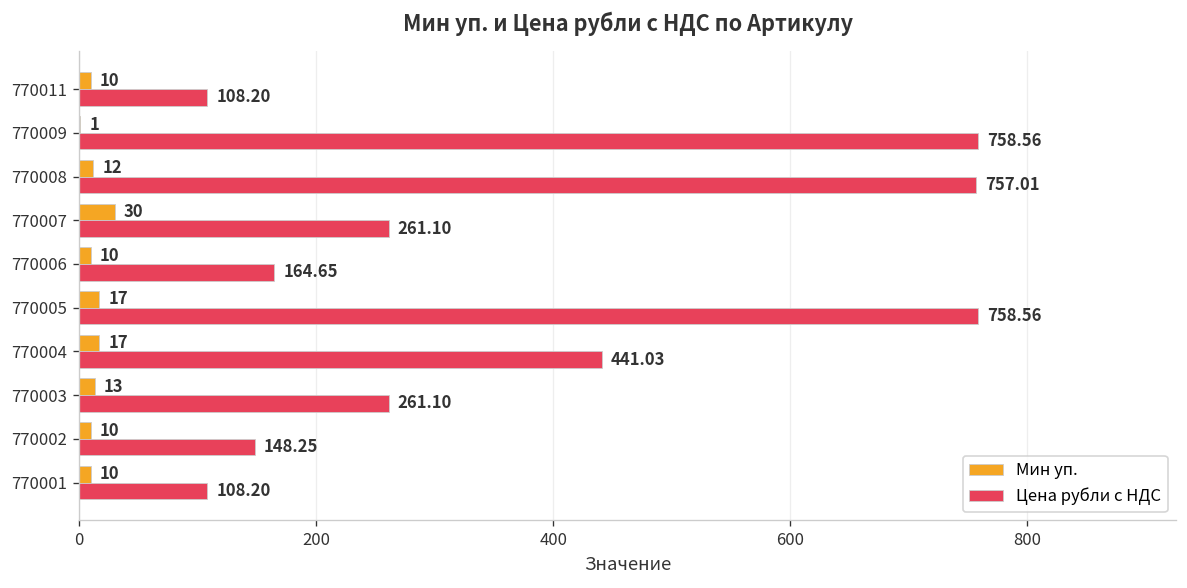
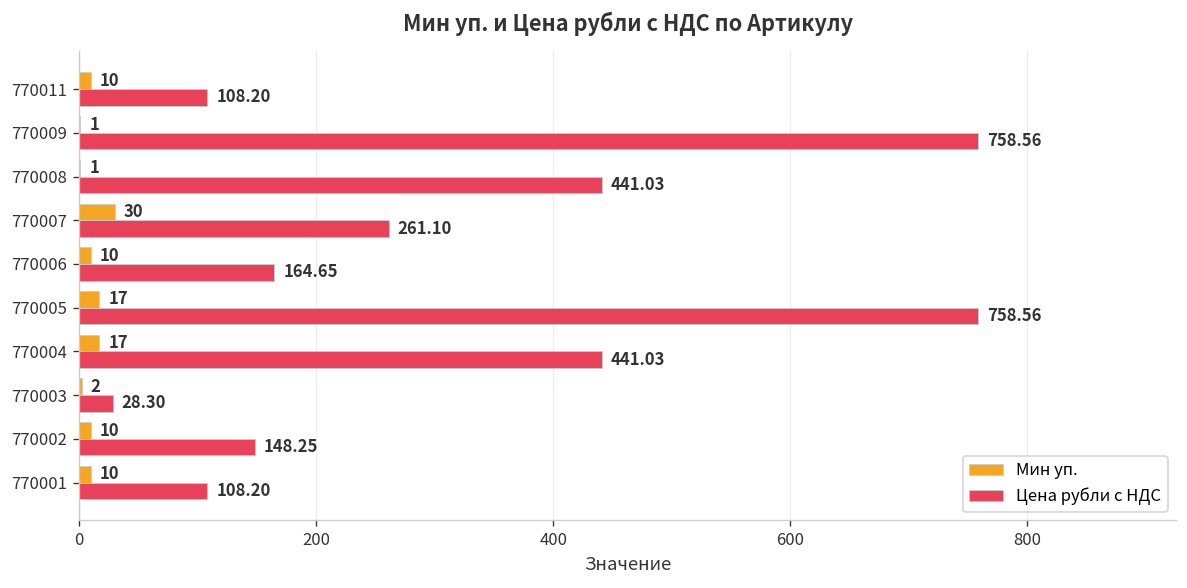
  {
    "Мин уп.": {
      "770011": 10,
      "770009": 1,
-     "770008": 12,
+     "770008": 1,
      "770007": 30,
      "770006": 10,
      "770005": 17,
      "770004": 17,
-     "770003": 13,
+     "770003": 2,
      "770002": 10,
      "770001": 10
    },
    "Цена рубли с НДС": {
      "770011": 108.20,
      "770009": 758.56,
-     "770008": 757.01,
+     "770008": 441.03,
      "770007": 261.10,
      "770006": 164.65,
      "770005": 758.56,
      "770004": 441.03,
-     "770003": 261.10,
+     "770003": 28.30,
      "770002": 148.25,
      "770001": 108.20
    }
  }
